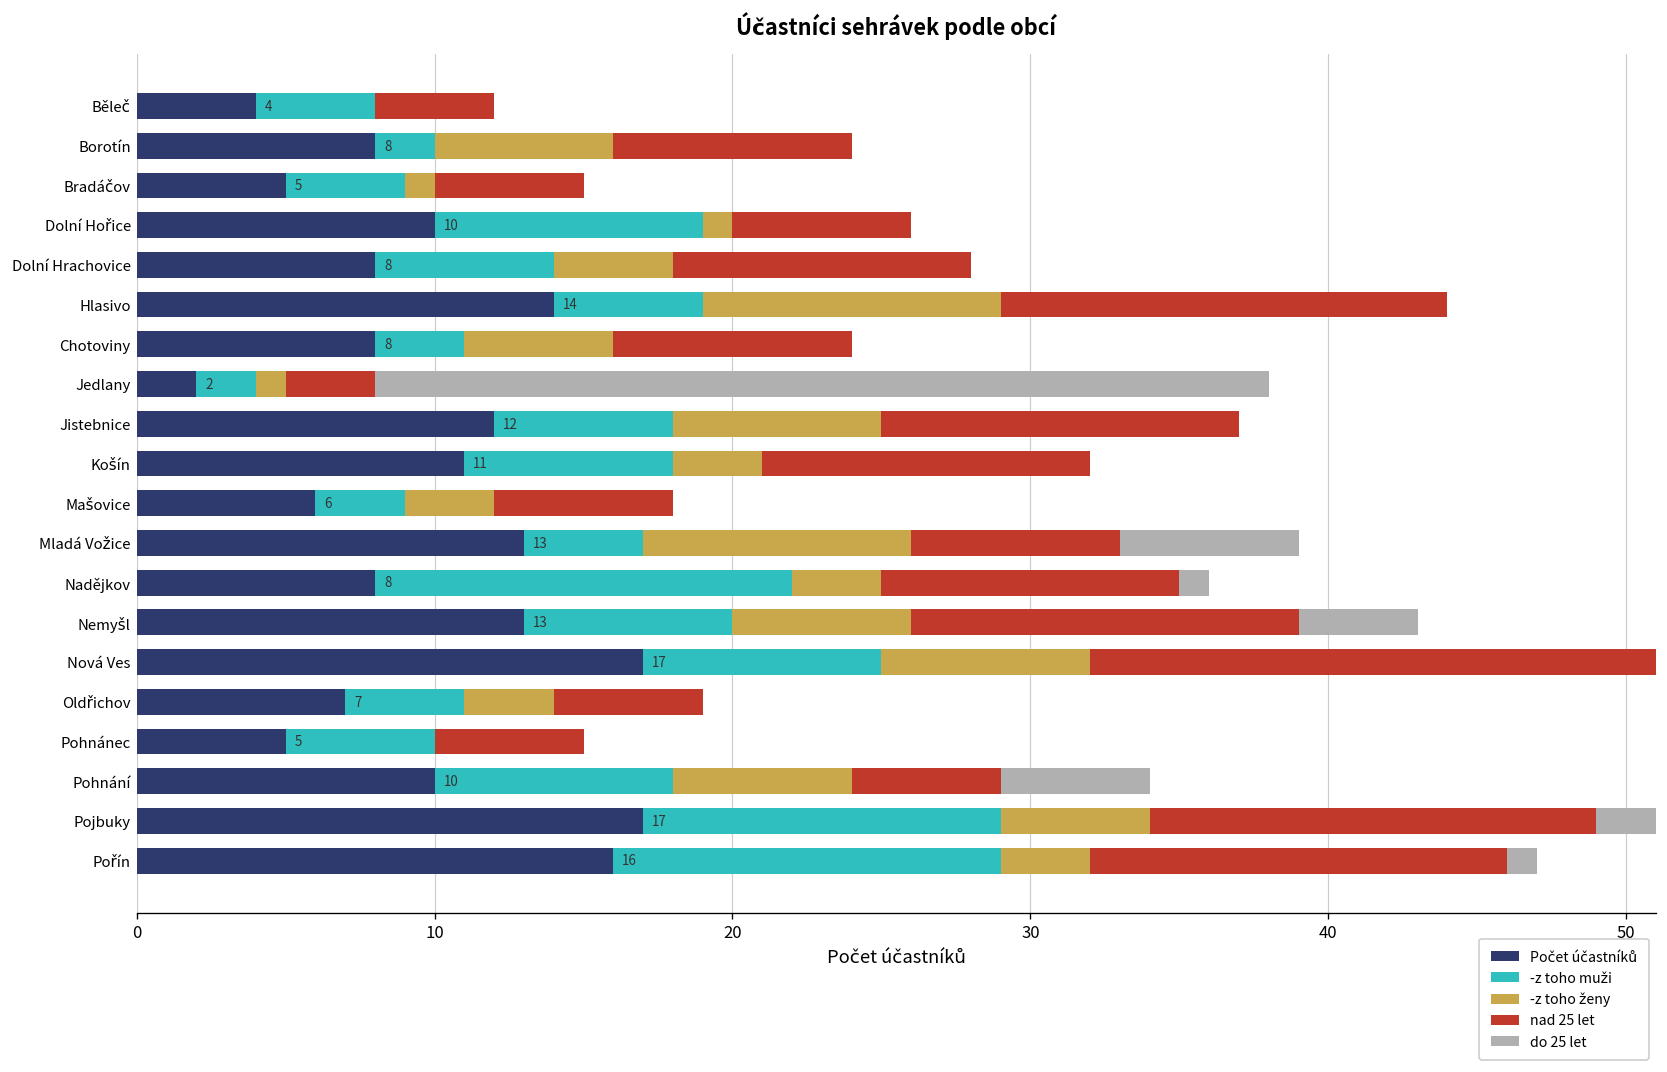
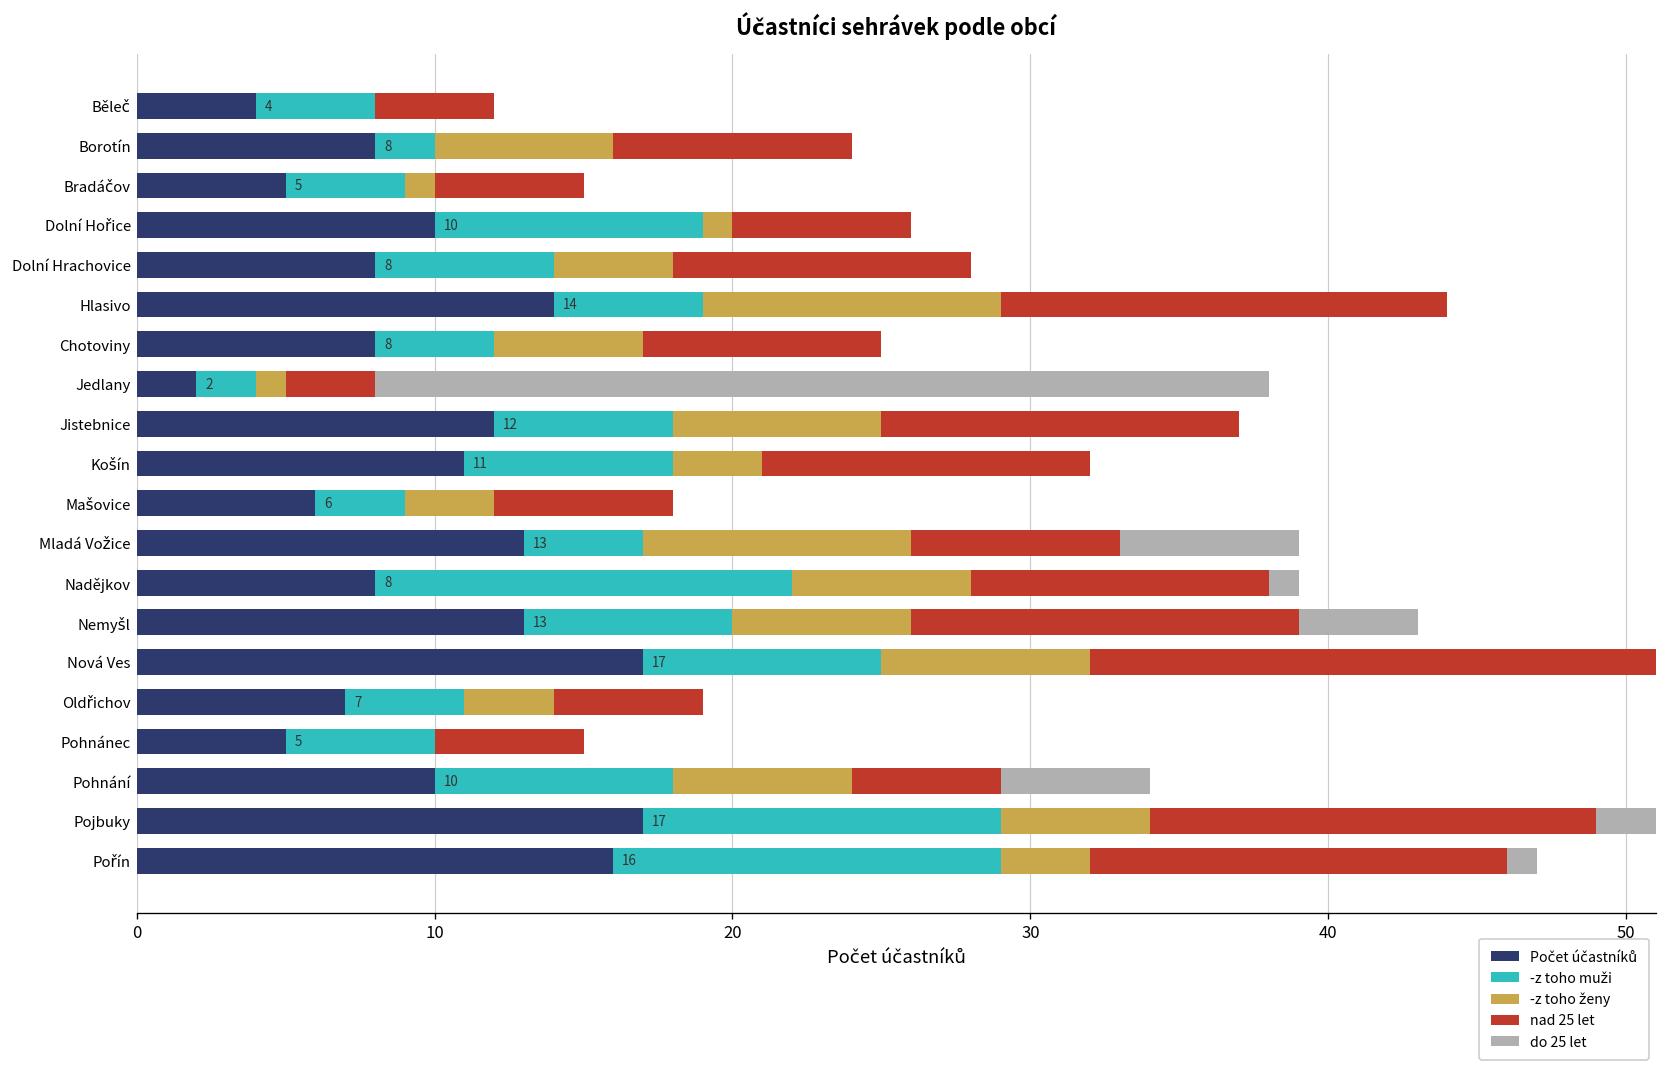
  {
    "Počet účastníků": {
      "Borotín": 8,
      "Bradáčov": 5,
      "Dolní Hořice": 10,
      "Dolní Hrachovice": 8,
      "Hlasivo": 14,
      "Chotoviny": 8,
      "Jistebnice": 12,
      "Košín": 11,
      "Mašovice": 6,
      "Mladá Vožice": 13,
      "Nadějkov": 8,
      "Nemyšl": 13,
      "Nová Ves": 17,
      "Oldřichov": 7,
      "Pohnání": 10,
      "Pojbuky": 17,
      "Pořín": 16
    },
    "-z toho muži": {
-     "Chotoviny": 3
+     "Chotoviny": 4
    },
    "-z toho ženy": {
      "Běleč": 0,
      "Borotín": 6,
      "Bradáčov": 1,
      "Dolní Hořice": 1,
      "Dolní Hrachovice": 4,
      "Hlasivo": 10,
      "Chotoviny": 5,
      "Jedlany": 1,
      "Jistebnice": 7,
      "Košín": 3,
      "Mašovice": 3,
      "Mladá Vožice": 9,
-     "Nadějkov": 3,
+     "Nadějkov": 6,
      "Nemyšl": 6,
      "Nová Ves": 7,
      "Oldřichov": 3,
      "Pohnánec": 0,
      "Pohnání": 6,
      "Pojbuky": 5,
      "Pořín": 3
    },
    "nad 25 let": {
      "Běleč": 4,
      "Borotín": 8,
      "Bradáčov": 5,
      "Dolní Hořice": 6,
      "Dolní Hrachovice": 10,
      "Hlasivo": 15,
      "Chotoviny": 8,
      "Jedlany": 3,
      "Jistebnice": 12,
      "Košín": 11,
      "Mašovice": 6,
      "Mladá Vožice": 7,
      "Nadějkov": 10,
      "Nemyšl": 13,
      "Nová Ves": 19,
      "Oldřichov": 5,
      "Pohnánec": 5,
      "Pohnání": 5,
      "Pojbuky": 15,
      "Pořín": 14
    },
    "do 25 let": {
      "Běleč": 0,
      "Borotín": 0,
      "Bradáčov": 0,
      "Dolní Hořice": 0,
      "Dolní Hrachovice": 0,
      "Hlasivo": 0,
      "Chotoviny": 0,
      "Jedlany": 30,
      "Jistebnice": 0,
      "Košín": 0,
      "Mašovice": 0,
      "Mladá Vožice": 6,
      "Nadějkov": 1,
      "Nemyšl": 4,
      "Nová Ves": 0,
      "Oldřichov": 0,
      "Pohnánec": 0,
      "Pohnání": 5,
      "Pojbuky": 2,
      "Pořín": 1
    }
  }
